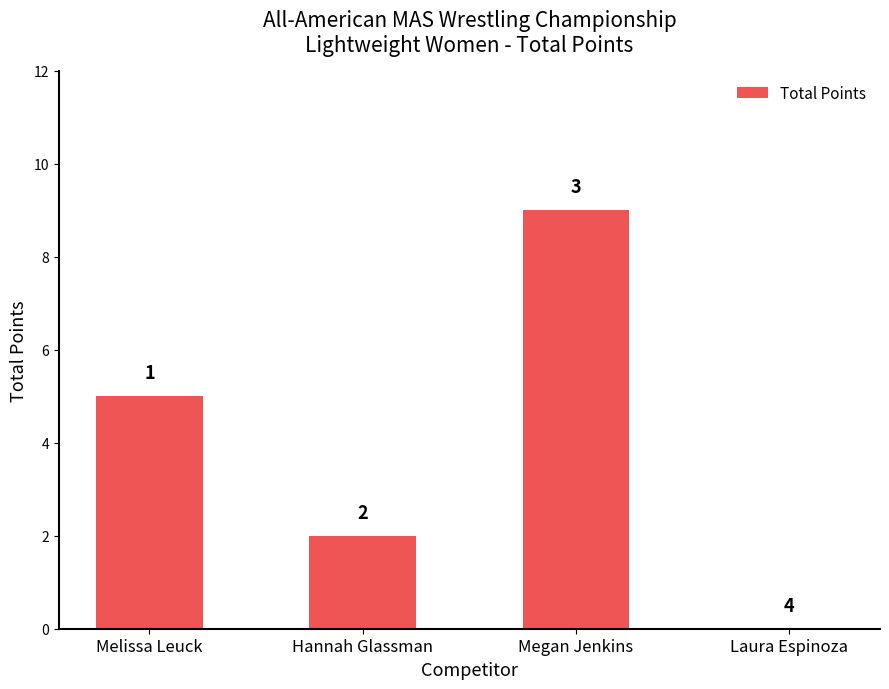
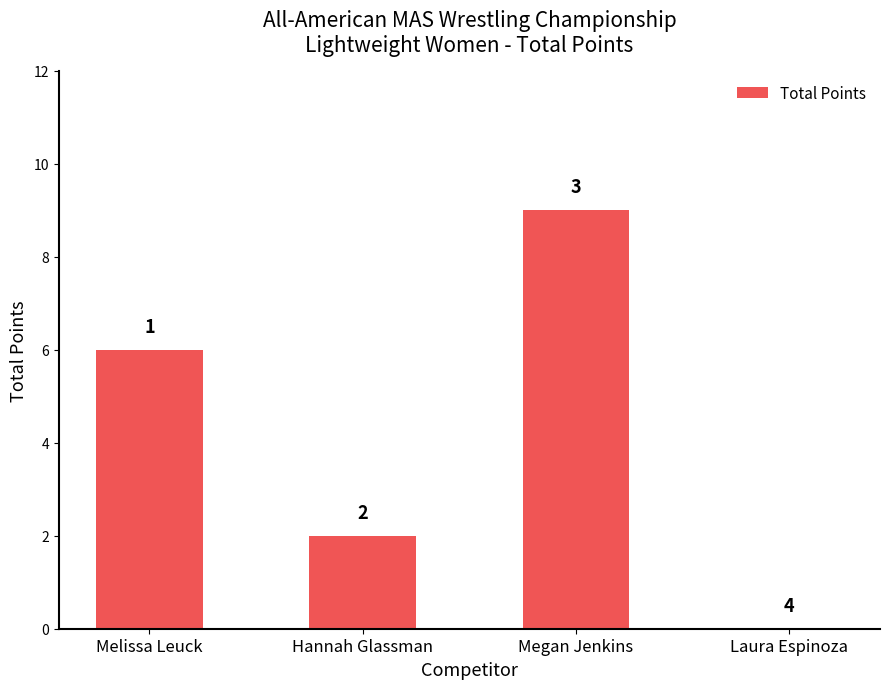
  {
-   "Melissa Leuck": 5
+   "Melissa Leuck": 6
  }
